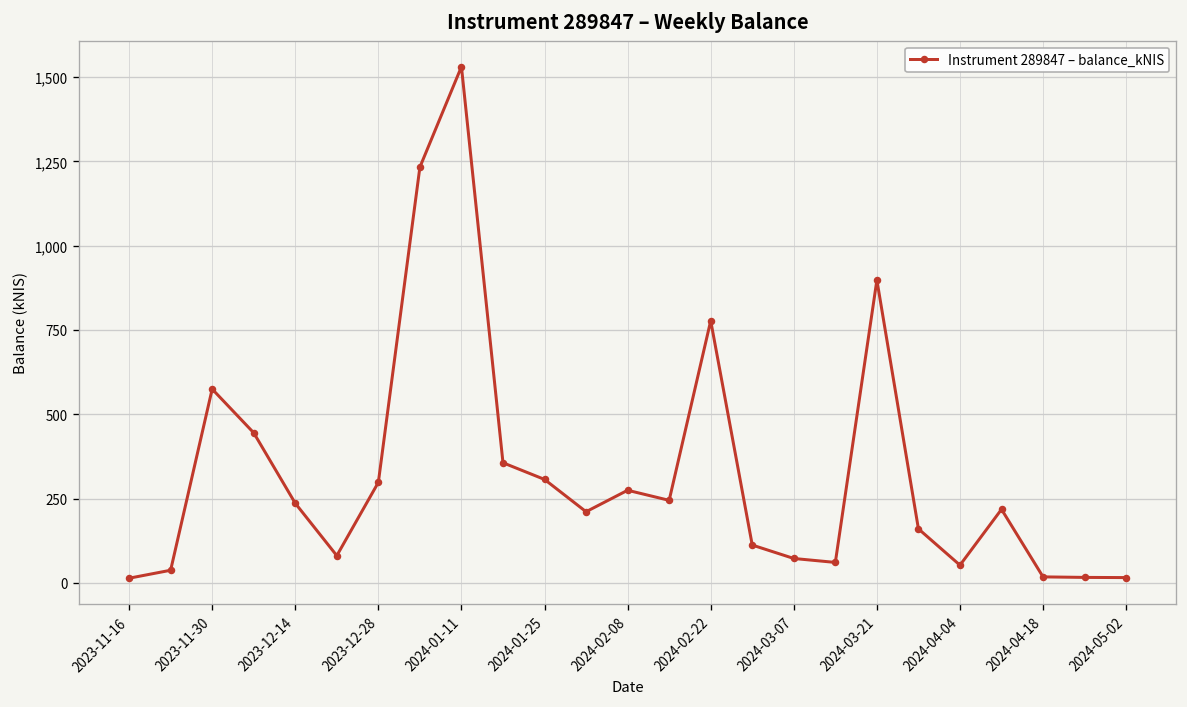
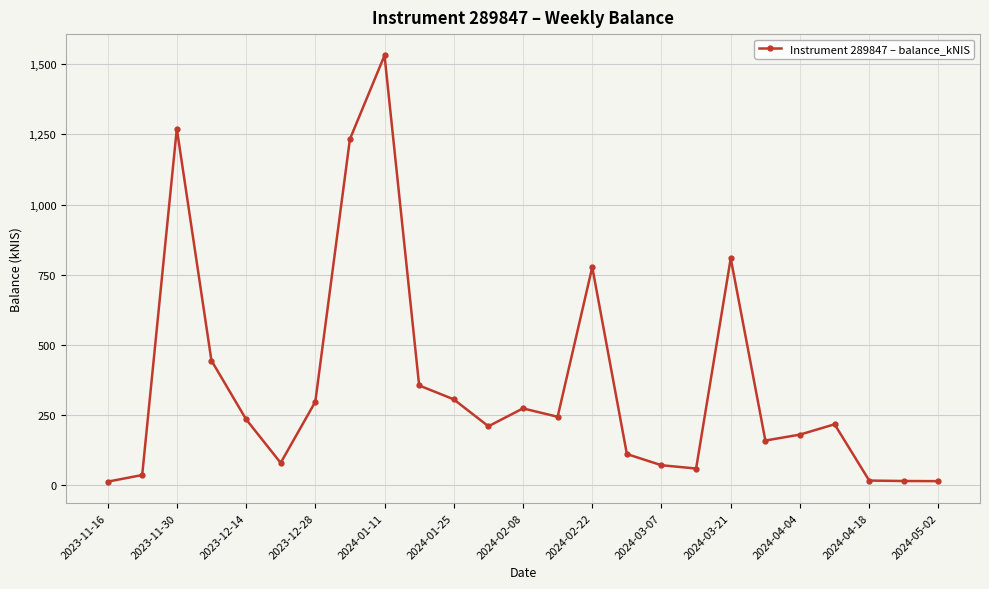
  {
    "2023-11-16": "10",
-   "2023-11-30": "570",
+   "2023-11-30": "1,270",
    "2023-12-14": "240",
    "2023-12-28": "300",
    "2024-01-11": "1,530",
    "2024-01-25": "310",
    "2024-02-08": "270",
    "2024-02-22": "780",
    "2024-03-07": "70",
-   "2024-03-21": "900",
-   "2024-04-04": "50",
+   "2024-03-21": "810",
+   "2024-04-04": "180",
    "2024-04-18": "20",
    "2024-05-02": "20"
  }
